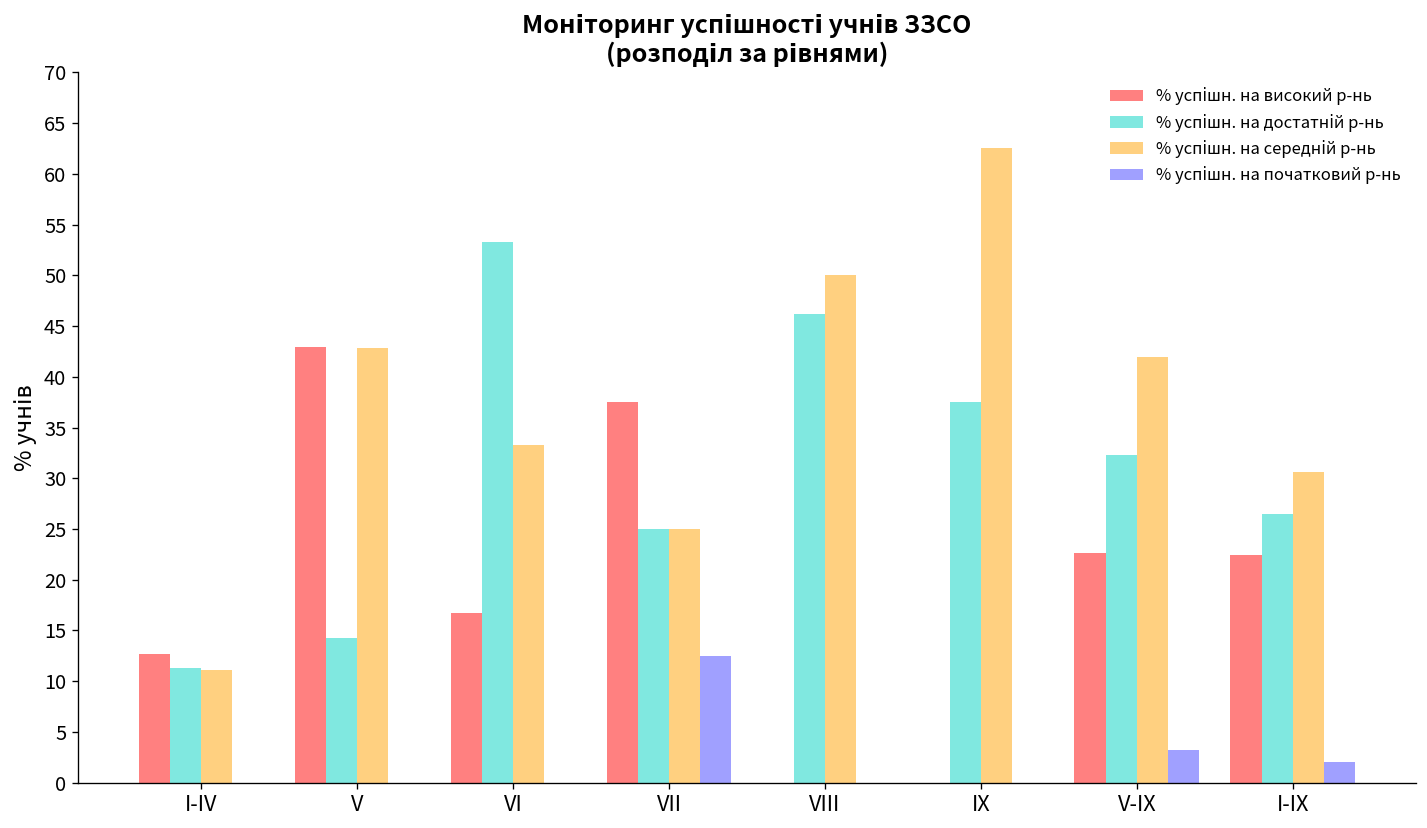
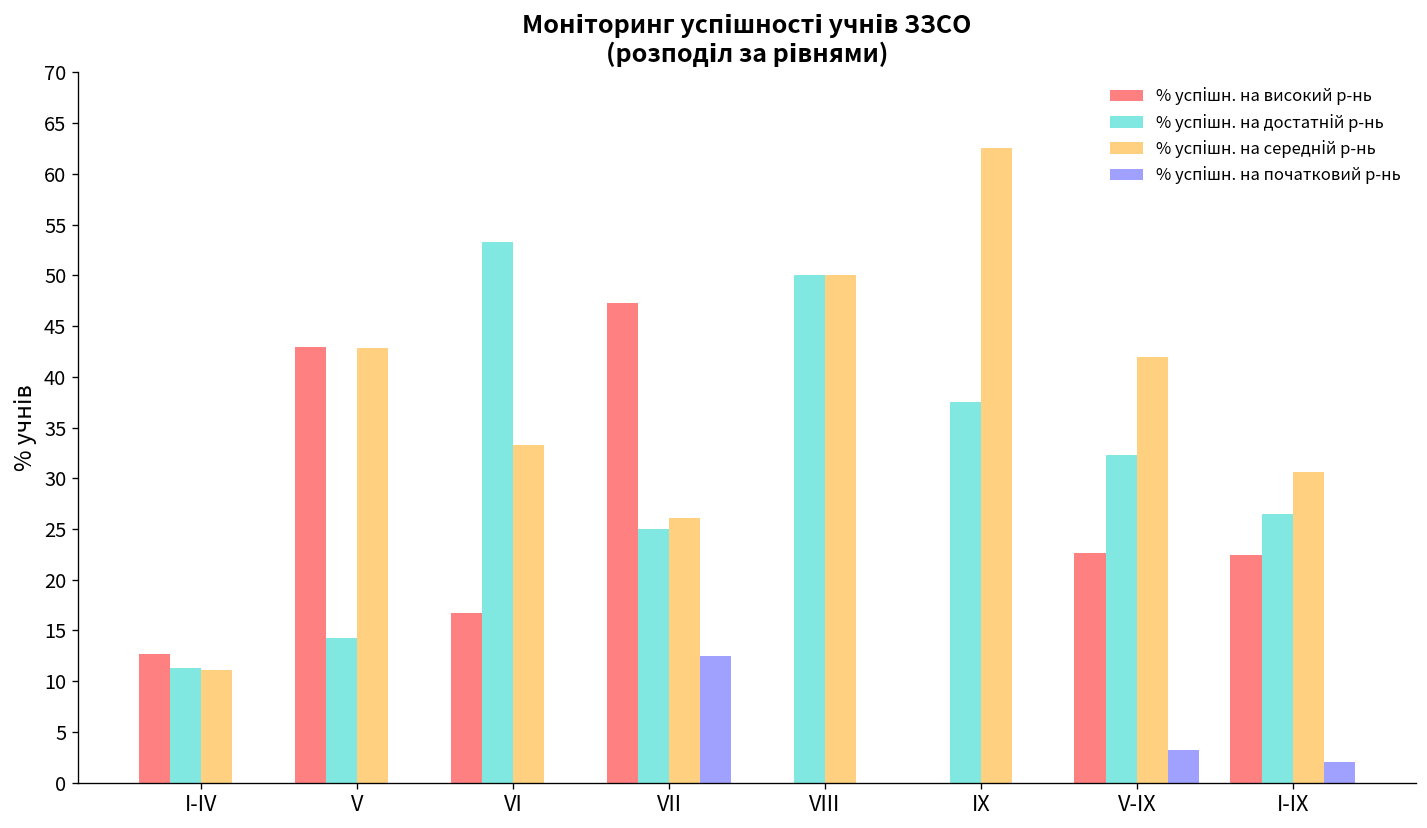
  {
    "% успішн. на високий р-нь": {
      "I-IV": 13,
      "V": 43,
      "VI": 17,
-     "VII": 38,
+     "VII": 47,
      "VIII": 0,
      "IX": 0,
      "V-IX": 23,
      "I-IX": 22
    },
    "% успішн. на достатній р-нь": {
      "I-IV": 11,
      "V": 14,
      "VI": 53,
      "VII": 25,
-     "VIII": 46,
+     "VIII": 50,
      "IX": 38,
      "V-IX": 32,
      "I-IX": 27
    },
    "% успішн. на середній р-нь": {
      "I-IV": 11,
      "V": 43,
      "VI": 33,
-     "VII": 25,
+     "VII": 26,
      "VIII": 50,
      "IX": 63,
      "V-IX": 42,
      "I-IX": 31
    },
    "% успішн. на початковий р-нь": {
      "I-IV": 0,
      "V": 0,
      "VI": 0,
      "VII": 13,
      "VIII": 0,
      "IX": 0,
      "V-IX": 3,
      "I-IX": 2
    }
  }
